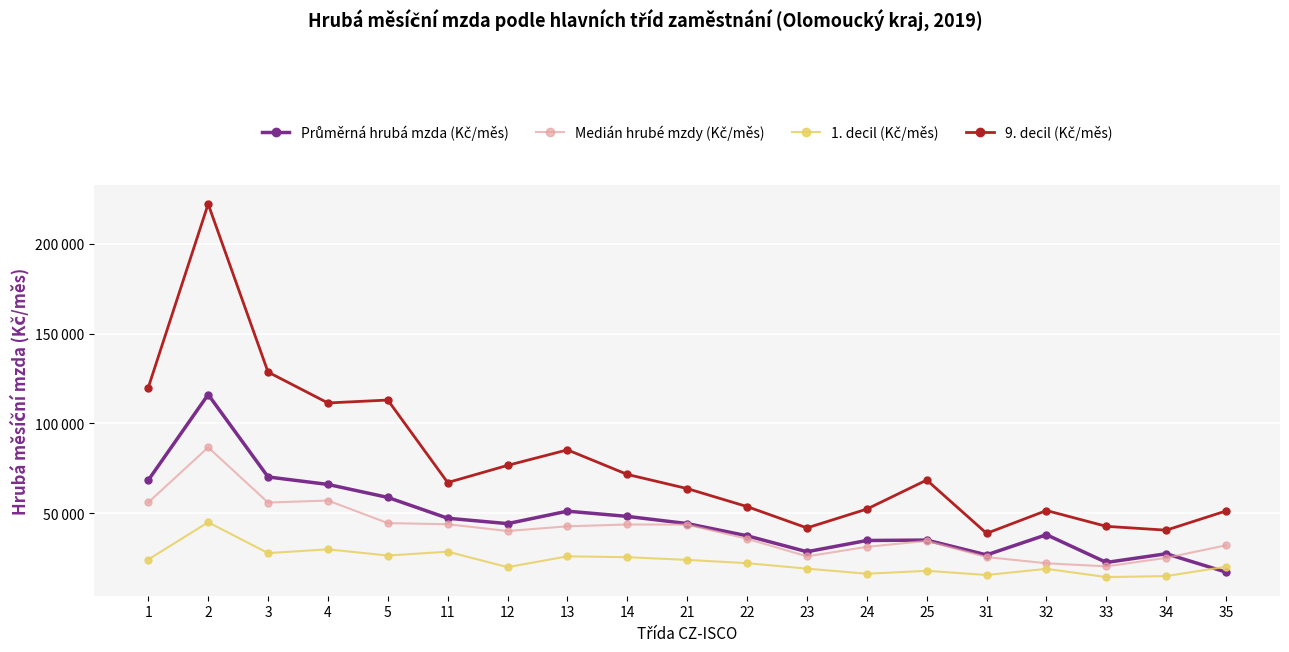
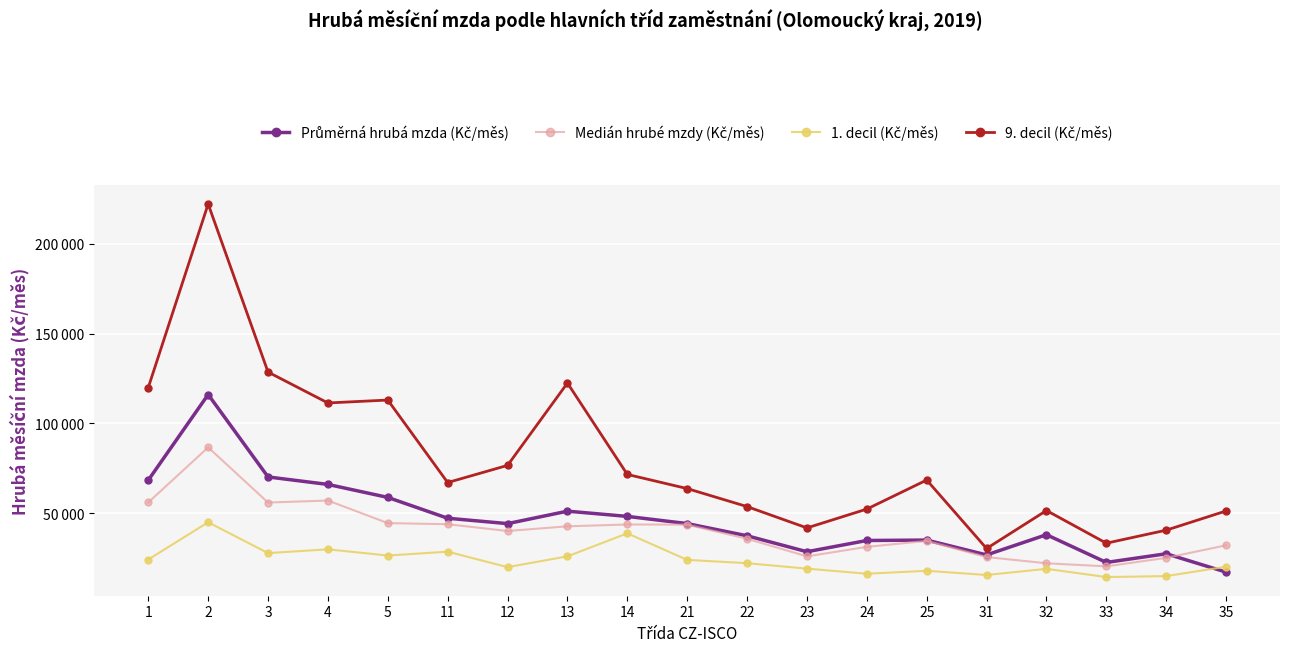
  {
    "Průměrná hrubá mzda (Kč/měs)": {
      "1": 68000,
      "2": 116000,
      "3": 70000,
      "4": 66000,
      "5": 59000,
      "11": 47000,
      "12": 44000,
      "13": 51000,
      "14": 48000,
      "22": 38000,
      "23": 29000,
      "24": 35000,
      "32": 38000,
      "33": 23000,
      "34": 28000,
      "35": 17000
    },
    "Medián hrubé mzdy (Kč/měs)": {
      "1": 56000,
      "2": 87000,
      "3": 56000,
      "4": 57000,
      "5": 45000,
      "11": 44000,
      "12": 40000,
      "13": 43000,
      "14": 44000,
      "22": 36000,
      "23": 26000,
      "24": 31000,
      "32": 22000,
      "33": 20000,
      "34": 25000,
      "35": 32000
    },
    "1. decil (Kč/měs)": {
      "1": 24000,
      "2": 45000,
      "3": 28000,
      "4": 30000,
      "5": 27000,
      "11": 29000,
      "12": 20000,
      "13": 26000,
-     "14": 26000,
+     "14": 39000,
      "21": 24000,
      "22": 22000,
      "23": 19000,
      "24": 16000,
      "25": 18000,
      "31": 16000,
      "32": 19000,
      "33": 15000,
      "34": 15000,
      "35": 20000
    },
    "9. decil (Kč/měs)": {
      "1": 120000,
      "2": 222000,
      "3": 129000,
      "4": 111000,
      "5": 113000,
      "11": 67000,
      "12": 77000,
-     "13": 85000,
+     "13": 122000,
      "14": 72000,
      "21": 64000,
      "22": 54000,
      "23": 42000,
      "24": 52000,
      "25": 69000,
-     "31": 39000,
+     "31": 30000,
      "32": 52000,
-     "33": 43000,
+     "33": 33000,
      "34": 41000,
      "35": 51000
    }
  }
